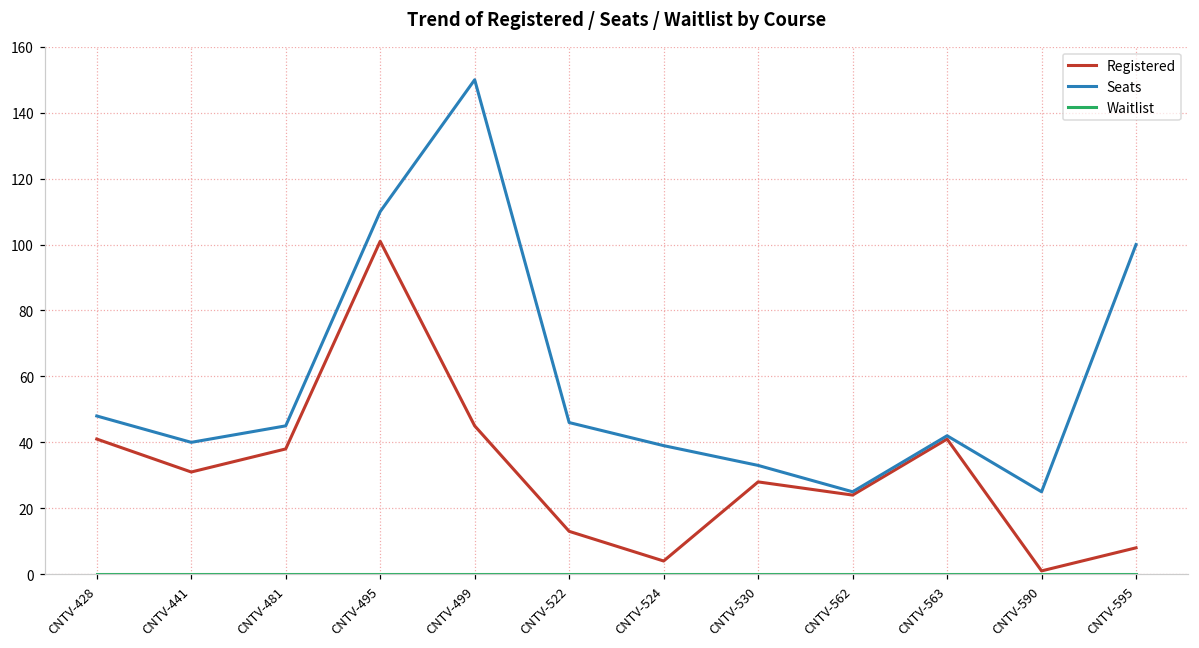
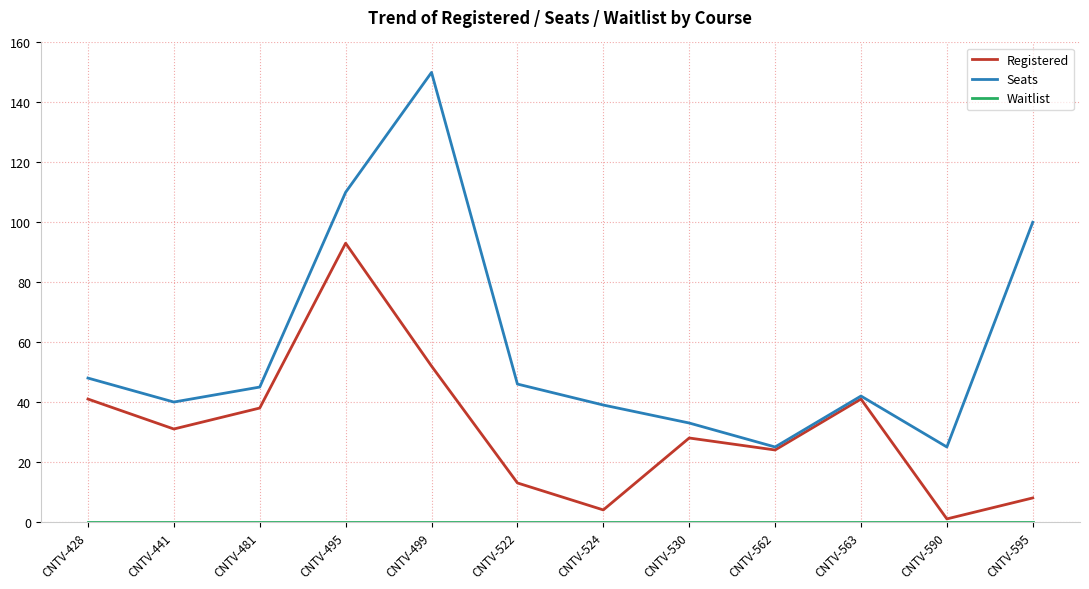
  {
    "Registered": {
      "CNTV-428": 41,
      "CNTV-441": 31,
      "CNTV-481": 38,
-     "CNTV-495": 101,
-     "CNTV-499": 45,
+     "CNTV-495": 93,
+     "CNTV-499": 52,
      "CNTV-522": 13,
      "CNTV-524": 4,
      "CNTV-530": 28,
      "CNTV-562": 24,
      "CNTV-563": 41,
      "CNTV-590": 1,
      "CNTV-595": 8
    },
    "Seats": {
      "CNTV-428": 48,
      "CNTV-441": 40,
      "CNTV-481": 45,
      "CNTV-495": 110,
      "CNTV-499": 150,
      "CNTV-522": 46,
      "CNTV-524": 39,
      "CNTV-530": 33,
      "CNTV-562": 25,
      "CNTV-563": 42,
      "CNTV-590": 25,
      "CNTV-595": 100
    },
    "Waitlist": {
      "CNTV-428": 0,
      "CNTV-441": 0,
      "CNTV-481": 0,
      "CNTV-495": 0,
      "CNTV-499": 0,
      "CNTV-522": 0,
      "CNTV-524": 0,
      "CNTV-530": 0,
      "CNTV-562": 0,
      "CNTV-563": 0,
      "CNTV-590": 0,
      "CNTV-595": 0
    }
  }
